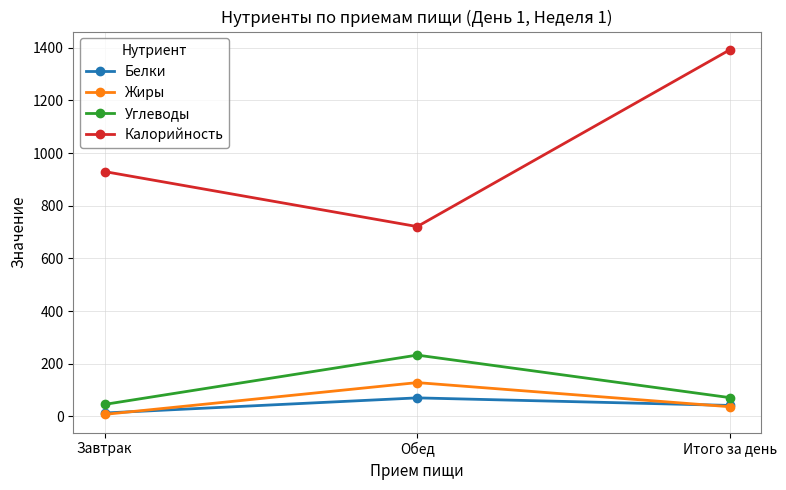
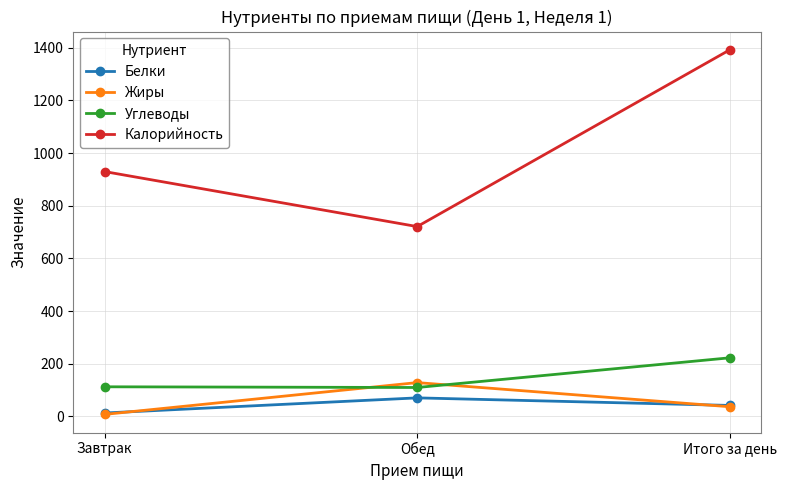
  {
    "Белки": {
      "Обед": 70
    },
    "Жиры": {
      "Обед": 130
    },
    "Углеводы": {
-     "Завтрак": 50,
-     "Обед": 230,
-     "Итого за день": 70
+     "Завтрак": 110,
+     "Обед": 110,
+     "Итого за день": 220
    },
    "Калорийность": {
      "Завтрак": 930,
      "Обед": 720,
      "Итого за день": 1390
    }
  }
